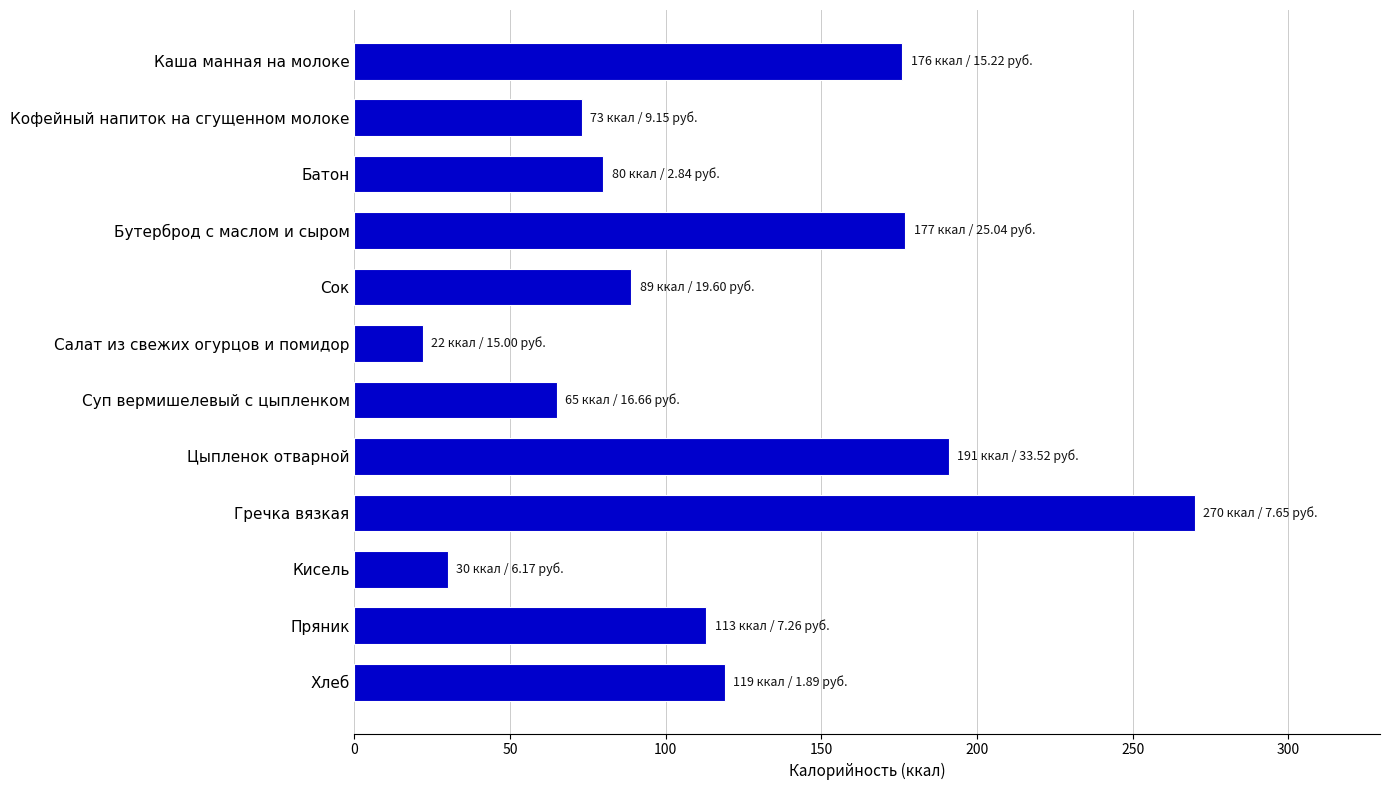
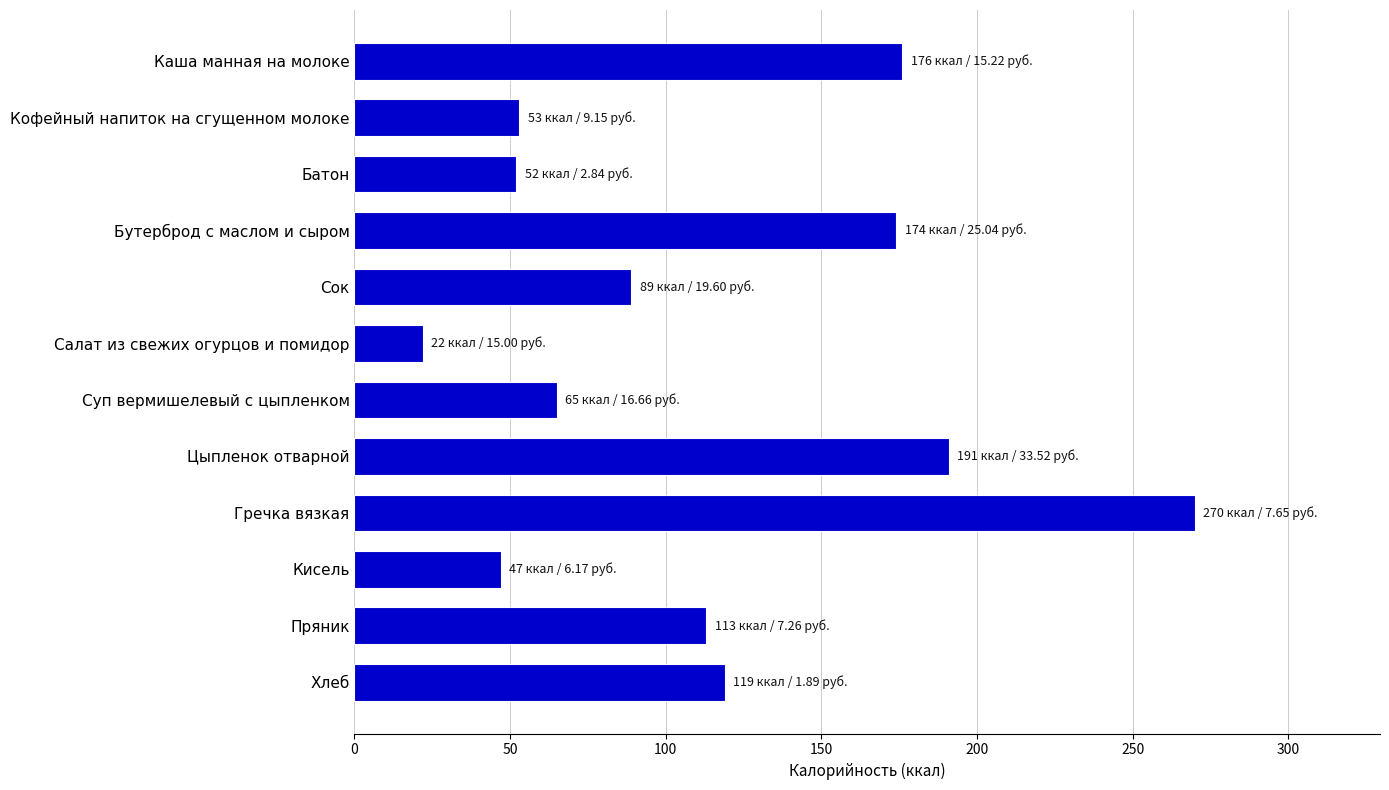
  {
    "Каша манная на молоке": 176,
-   "Кофейный напиток на сгущенном молоке": 73,
-   "Батон": 80,
-   "Бутерброд с маслом и сыром": 177,
+   "Кофейный напиток на сгущенном молоке": 53,
+   "Батон": 52,
+   "Бутерброд с маслом и сыром": 174,
    "Сок": 89,
    "Салат из свежих огурцов и помидор": 22,
    "Суп вермишелевый с цыпленком": 65,
    "Цыпленок отварной": 191,
    "Гречка вязкая": 270,
-   "Кисель": 30,
+   "Кисель": 47,
    "Пряник": 113,
    "Хлеб": 119
  }
